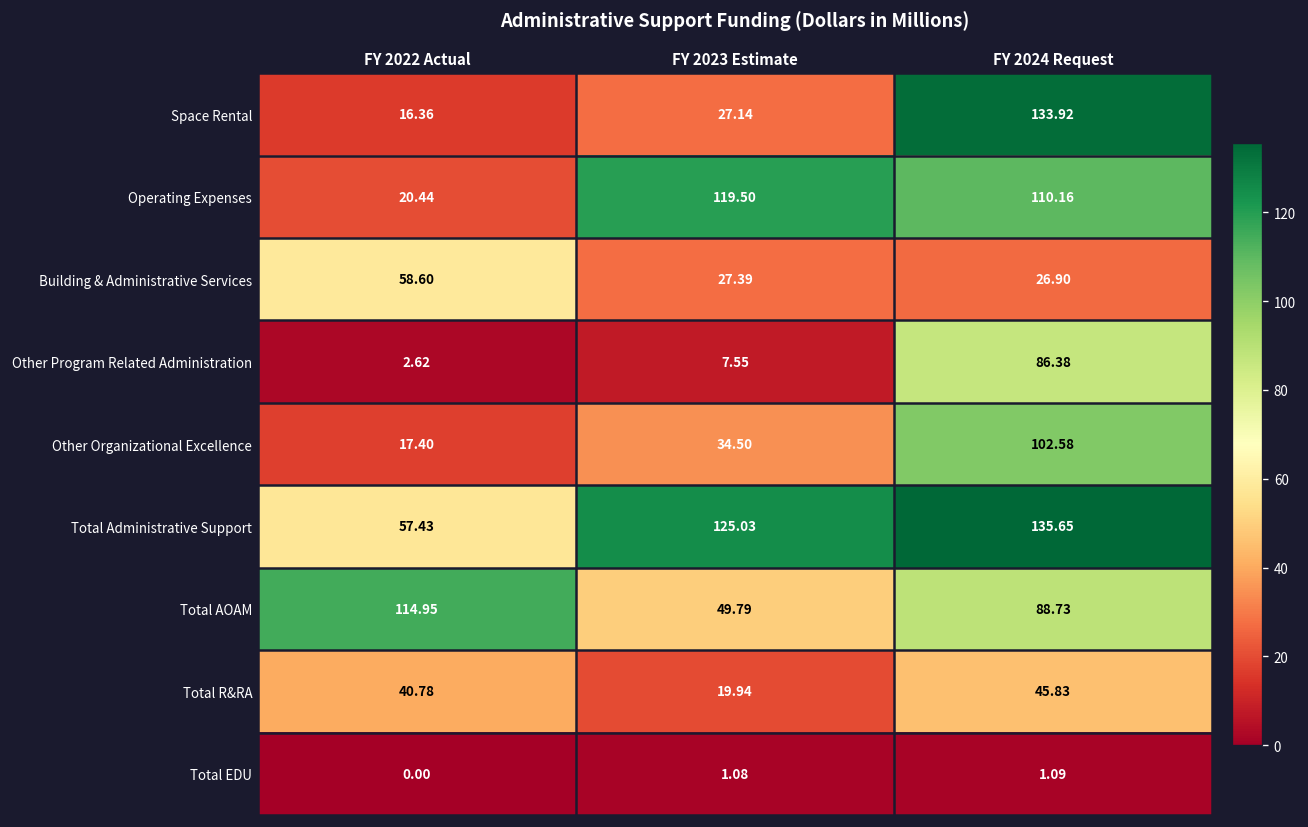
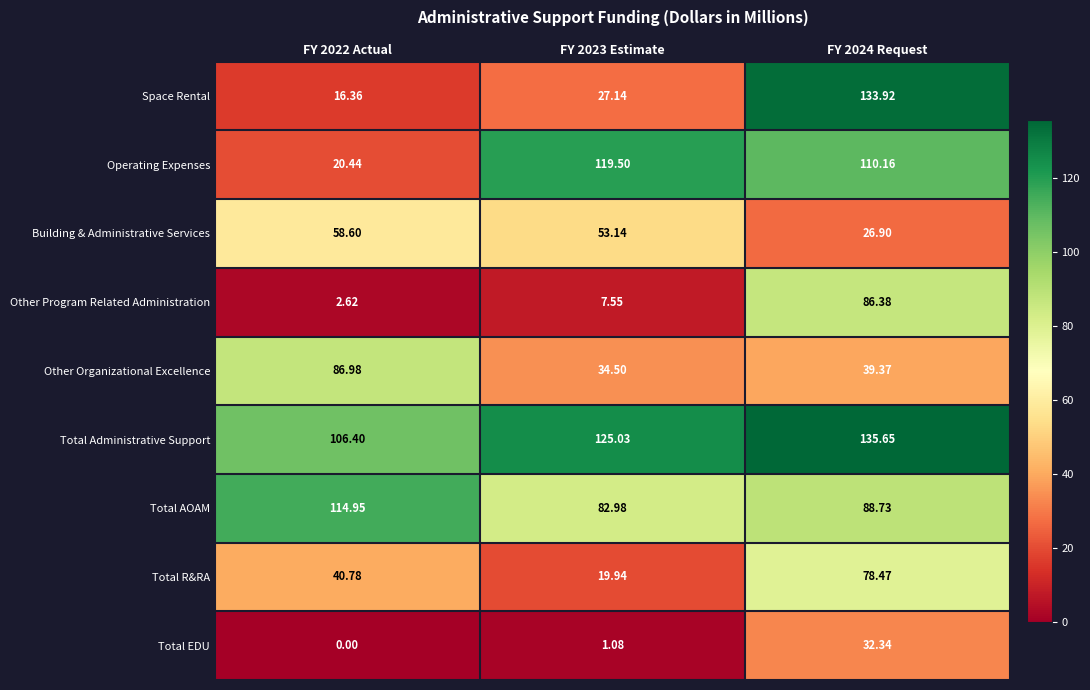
  {
    "Space Rental": {
      "FY 2022 Actual": 16.36,
      "FY 2023 Estimate": 27.14,
      "FY 2024 Request": 133.92
    },
    "Operating Expenses": {
      "FY 2022 Actual": 20.44,
      "FY 2023 Estimate": 119.50,
      "FY 2024 Request": 110.16
    },
    "Building & Administrative Services": {
      "FY 2022 Actual": 58.60,
-     "FY 2023 Estimate": 27.39,
+     "FY 2023 Estimate": 53.14,
      "FY 2024 Request": 26.90
    },
    "Other Program Related Administration": {
      "FY 2022 Actual": 2.62,
      "FY 2023 Estimate": 7.55,
      "FY 2024 Request": 86.38
    },
    "Other Organizational Excellence": {
-     "FY 2022 Actual": 17.40,
+     "FY 2022 Actual": 86.98,
      "FY 2023 Estimate": 34.50,
-     "FY 2024 Request": 102.58
+     "FY 2024 Request": 39.37
    },
    "Total Administrative Support": {
-     "FY 2022 Actual": 57.43,
+     "FY 2022 Actual": 106.40,
      "FY 2023 Estimate": 125.03,
      "FY 2024 Request": 135.65
    },
    "Total AOAM": {
      "FY 2022 Actual": 114.95,
-     "FY 2023 Estimate": 49.79,
+     "FY 2023 Estimate": 82.98,
      "FY 2024 Request": 88.73
    },
    "Total R&RA": {
      "FY 2022 Actual": 40.78,
      "FY 2023 Estimate": 19.94,
-     "FY 2024 Request": 45.83
+     "FY 2024 Request": 78.47
    },
    "Total EDU": {
      "FY 2022 Actual": 0.00,
      "FY 2023 Estimate": 1.08,
-     "FY 2024 Request": 1.09
+     "FY 2024 Request": 32.34
    }
  }
